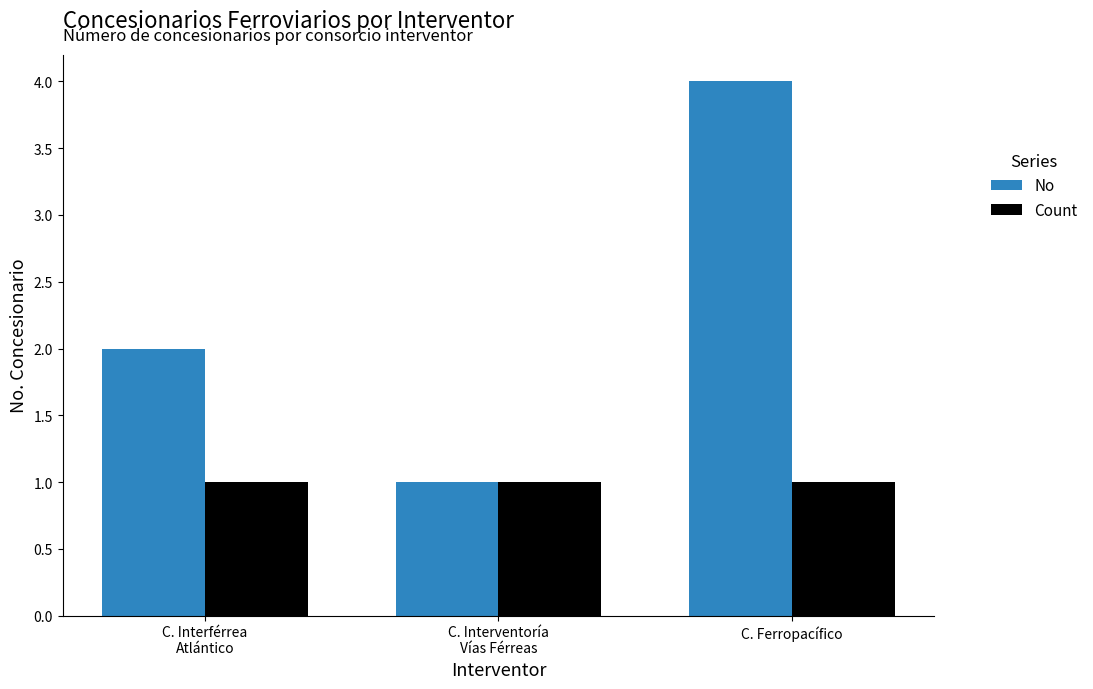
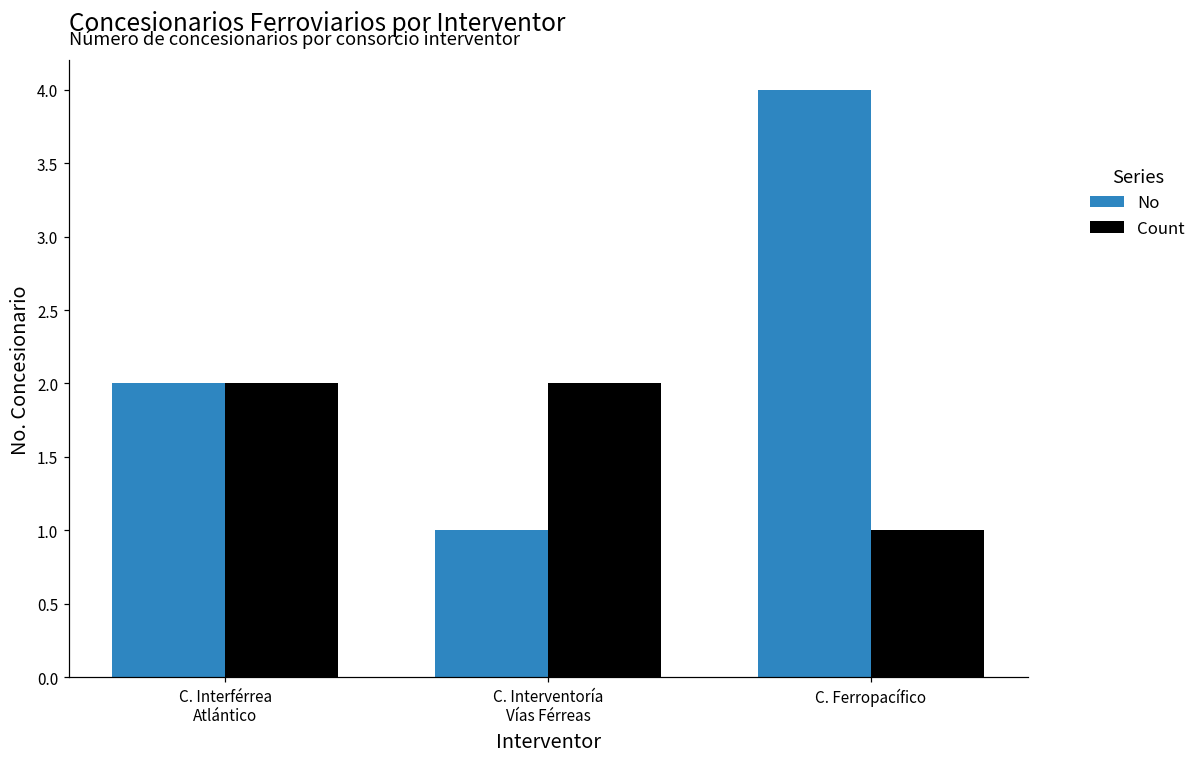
  {
    "No": {
      "C. Interférrea Atlántico": 2,
      "C. Interventoría Vías Férreas": 1,
      "C. Ferropacífico": 4
    },
    "Count": {
-     "C. Interférrea Atlántico": 1,
-     "C. Interventoría Vías Férreas": 1,
+     "C. Interférrea Atlántico": 2,
+     "C. Interventoría Vías Férreas": 2,
      "C. Ferropacífico": 1
    }
  }
